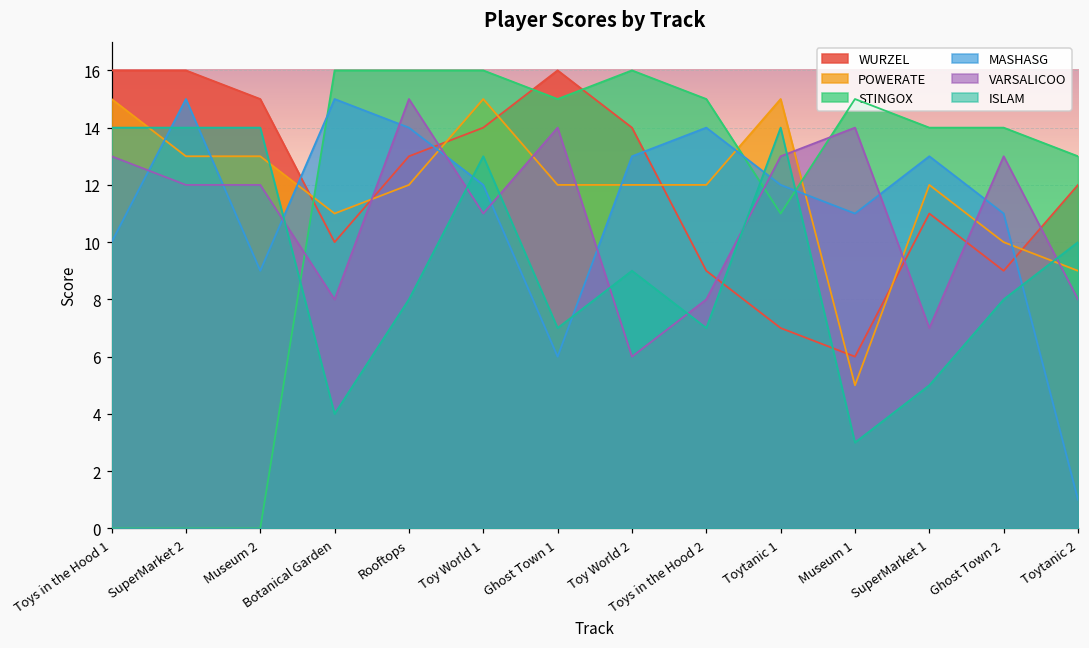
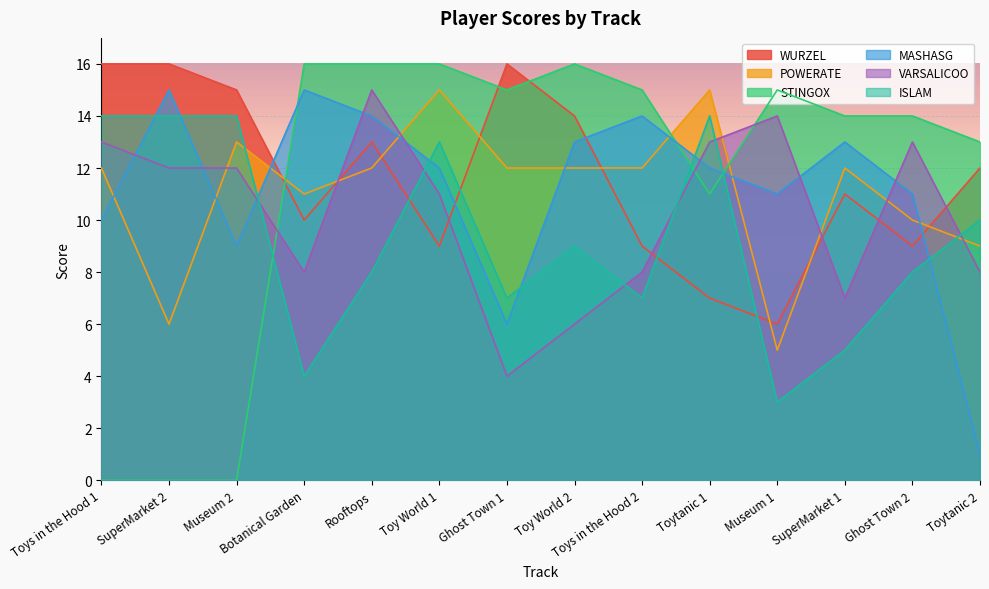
  {
    "WURZEL": {
      "Toys in the Hood 1": 16,
      "SuperMarket 2": 16,
      "Museum 2": 15,
      "Botanical Garden": 10,
      "Rooftops": 13,
-     "Toy World 1": 14,
+     "Toy World 1": 9,
      "Ghost Town 1": 16,
      "Toy World 2": 14,
      "Toys in the Hood 2": 9,
      "Toytanic 1": 7,
      "Museum 1": 6,
      "SuperMarket 1": 11,
      "Ghost Town 2": 9,
      "Toytanic 2": 12
    },
    "POWERATE": {
-     "Toys in the Hood 1": 15,
-     "SuperMarket 2": 13,
+     "Toys in the Hood 1": 12,
+     "SuperMarket 2": 6,
      "Museum 2": 13,
      "Botanical Garden": 11,
      "Rooftops": 12,
      "Toy World 1": 15,
      "Ghost Town 1": 12,
      "Toy World 2": 12,
      "Toys in the Hood 2": 12,
      "Toytanic 1": 15,
      "Museum 1": 5,
      "SuperMarket 1": 12,
      "Ghost Town 2": 10,
      "Toytanic 2": 9
    },
    "MASHASG": {
      "Toys in the Hood 1": 10,
      "SuperMarket 2": 15,
      "Museum 2": 9,
      "Botanical Garden": 15,
      "Rooftops": 14,
      "Toy World 1": 12,
      "Ghost Town 1": 6,
      "Toy World 2": 13,
      "Toys in the Hood 2": 14,
      "Toytanic 1": 12,
      "Museum 1": 11,
      "SuperMarket 1": 13,
      "Ghost Town 2": 11,
      "Toytanic 2": 1
    },
    "VARSALICOO": {
      "Toys in the Hood 1": 13,
      "SuperMarket 2": 12,
      "Museum 2": 12,
      "Botanical Garden": 8,
      "Rooftops": 15,
      "Toy World 1": 11,
-     "Ghost Town 1": 14,
+     "Ghost Town 1": 4,
      "Toy World 2": 6,
      "Toys in the Hood 2": 8,
      "Toytanic 1": 13,
      "Museum 1": 14,
      "SuperMarket 1": 7,
      "Ghost Town 2": 13,
      "Toytanic 2": 8
    }
  }
